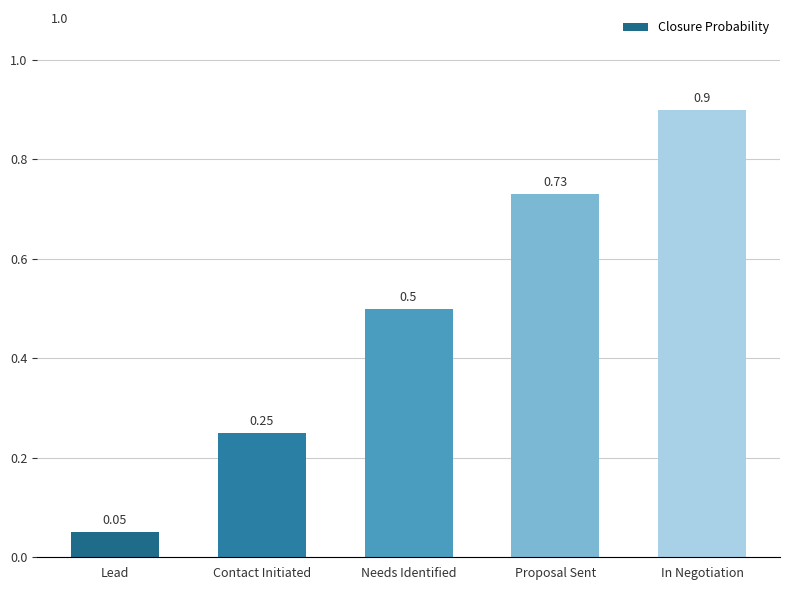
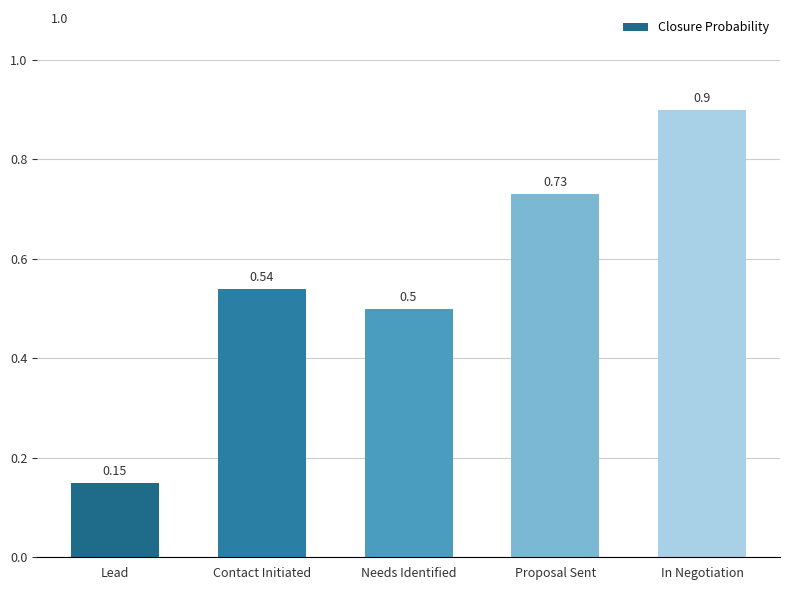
  {
-   "Lead": 0.05,
-   "Contact Initiated": 0.25,
+   "Lead": 0.15,
+   "Contact Initiated": 0.54,
    "Needs Identified": 0.5,
    "Proposal Sent": 0.73,
    "In Negotiation": 0.9
  }
